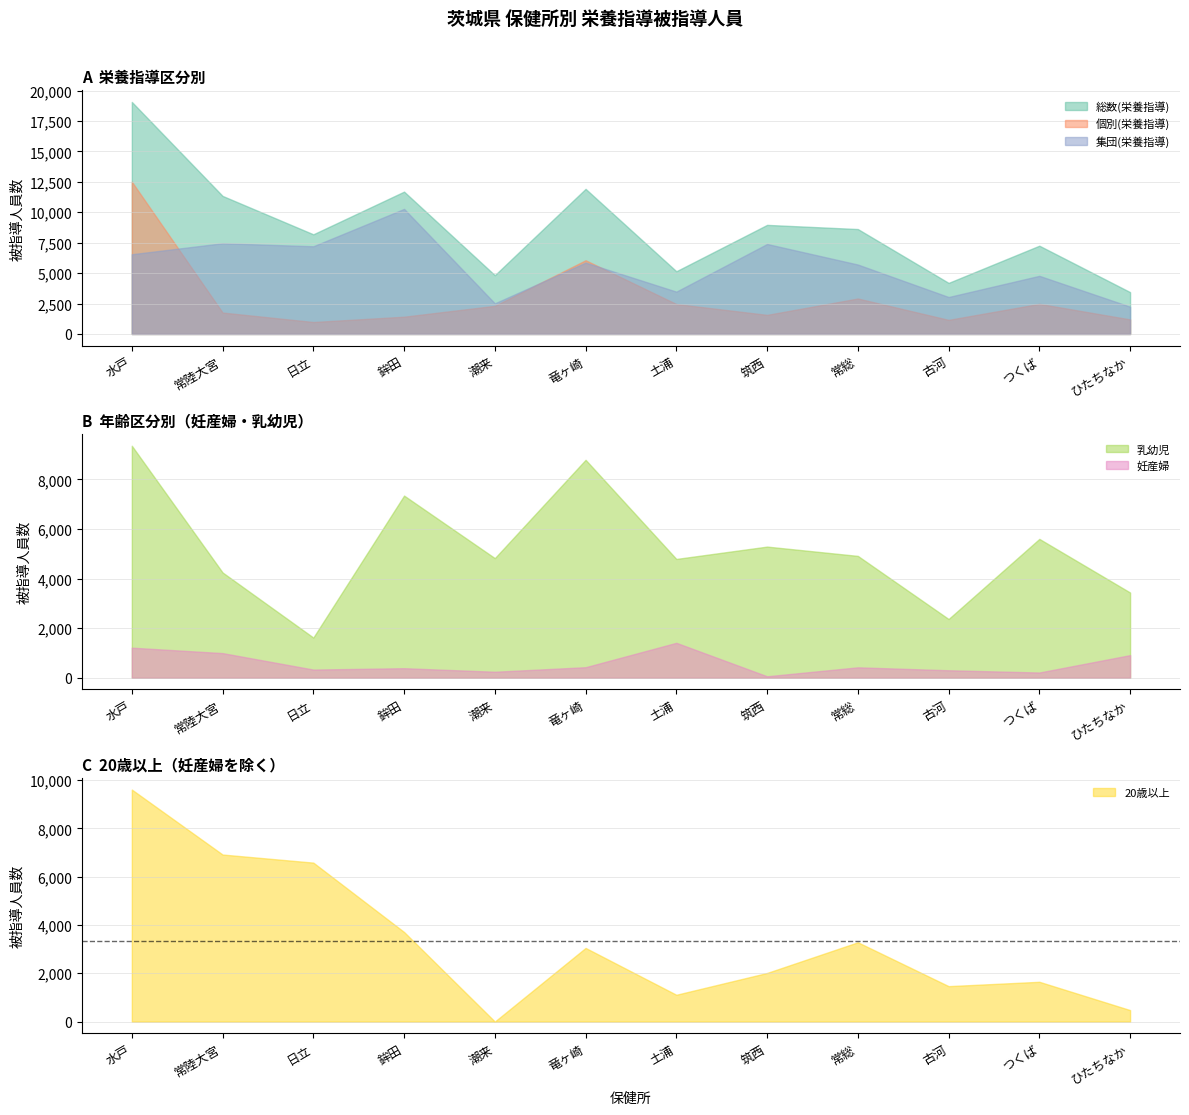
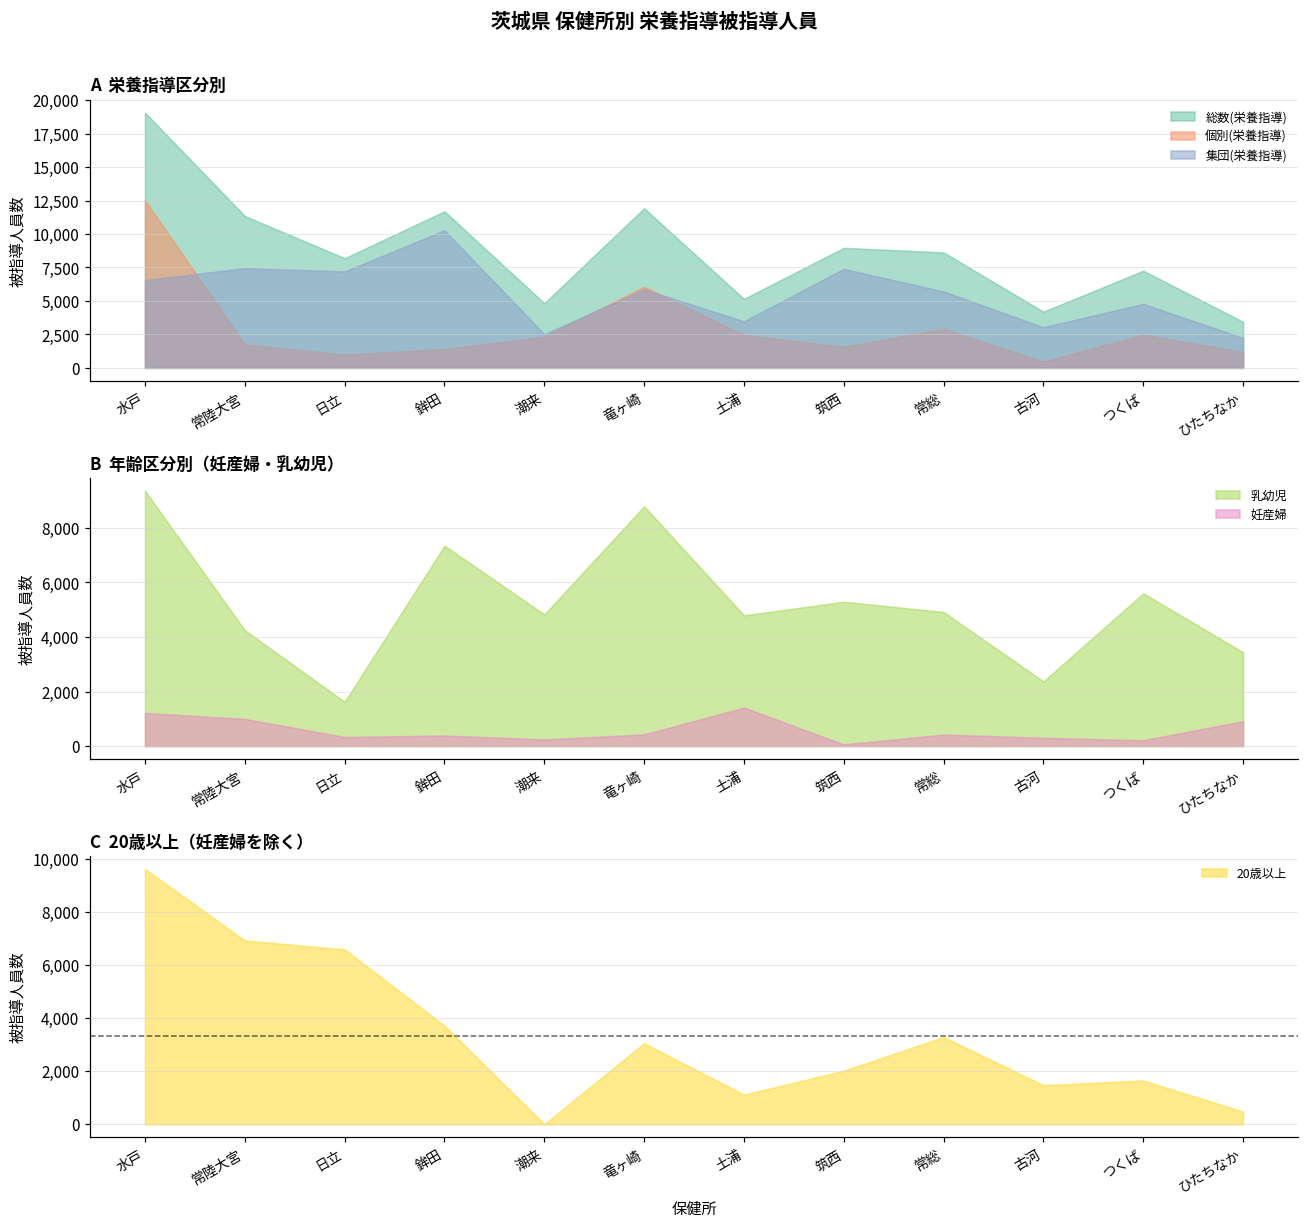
  {
    "A 栄養指導区分別": {
      "個別(栄養指導)": {
        "水戸": "12,500",
        "常陸大宮": "1,800",
        "日立": "1,000",
        "鉾田": "1,400",
        "土浦": "2,500",
        "筑西": "1,600",
        "常総": "2,900",
-       "古河": "1,200",
+       "古河": "500",
        "つくば": "2,500",
        "ひたちなか": "1,200"
      }
    },
    "B 年齢区分別（妊産婦・乳幼児）": {
      "乳幼児": {
        "水戸": "9,400",
        "常陸大宮": "4,200",
        "日立": "1,600",
        "鉾田": "7,400",
        "潮来": "4,800",
        "竜ヶ崎": "8,800",
        "土浦": "4,800",
        "筑西": "5,300",
        "常総": "4,900",
        "古河": "2,400",
        "つくば": "5,600",
        "ひたちなか": "3,400"
      },
      "妊産婦": {
        "水戸": "1,200",
        "常陸大宮": "1,000",
        "日立": "300",
        "鉾田": "400",
        "潮来": "200",
        "竜ヶ崎": "400",
        "土浦": "1,400",
        "常総": "400",
        "古河": "300",
        "つくば": "200",
        "ひたちなか": "900"
      }
    },
    "C 20歳以上（妊産婦を除く）": {
      "水戸": "9,600",
      "常陸大宮": "6,900",
      "日立": "6,600",
      "鉾田": "3,700",
      "竜ヶ崎": "3,100",
      "土浦": "1,100",
      "筑西": "2,000",
      "常総": "3,300",
      "古河": "1,500",
      "つくば": "1,600",
      "ひたちなか": "500"
    }
  }
